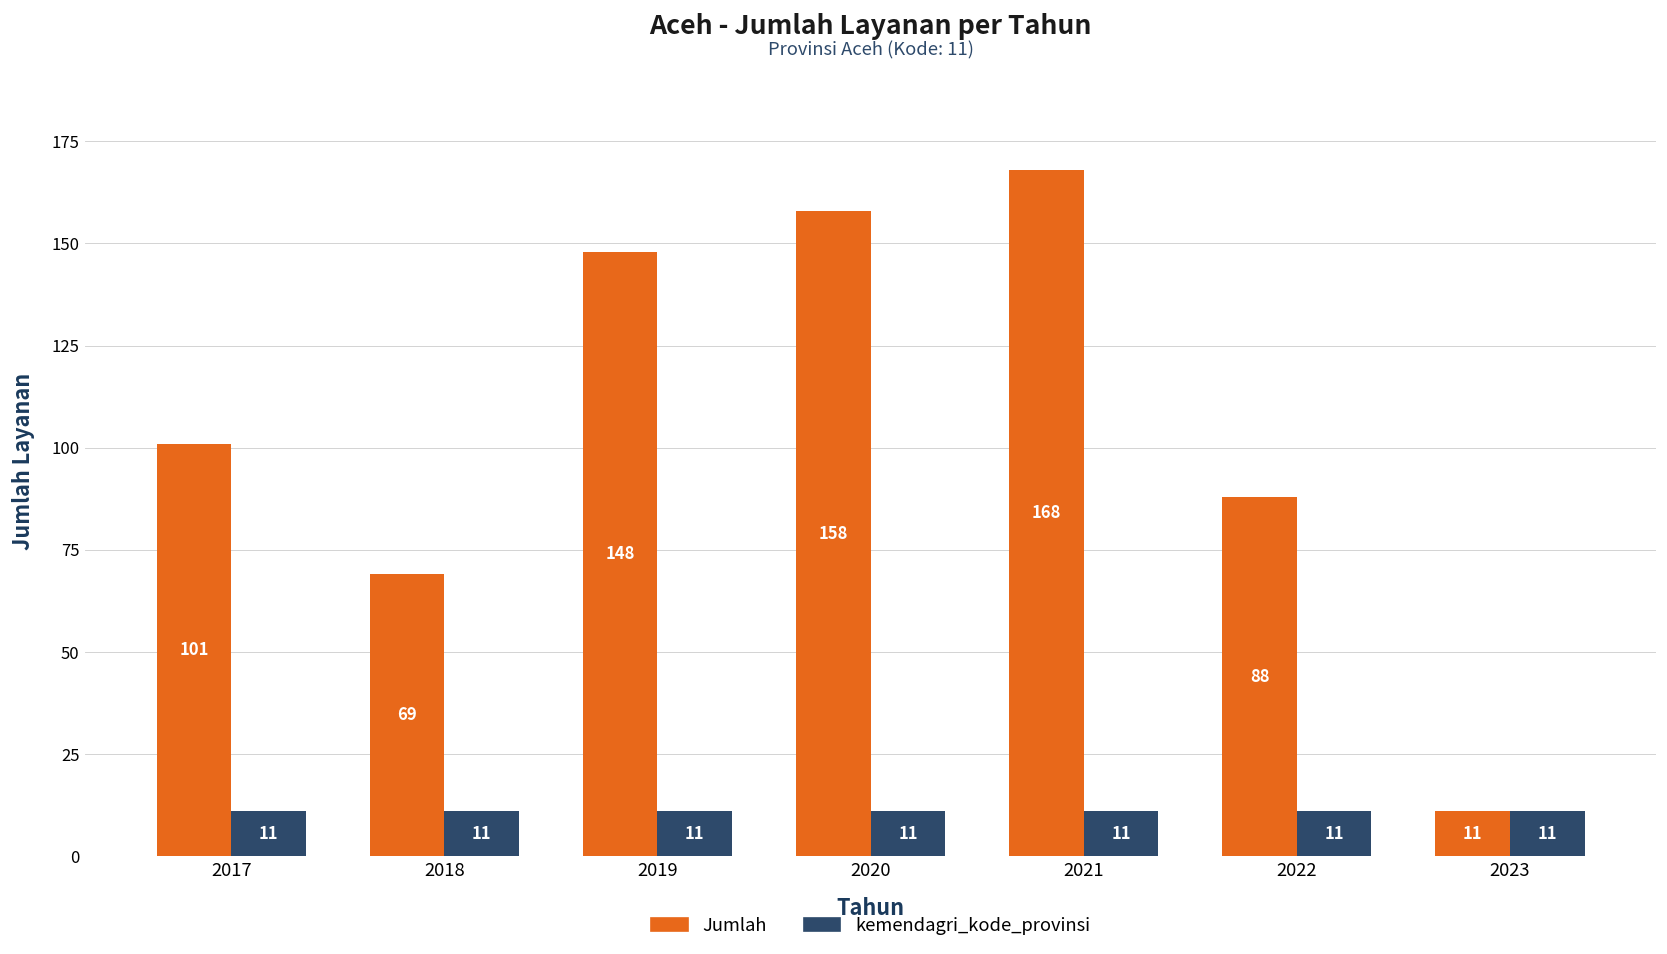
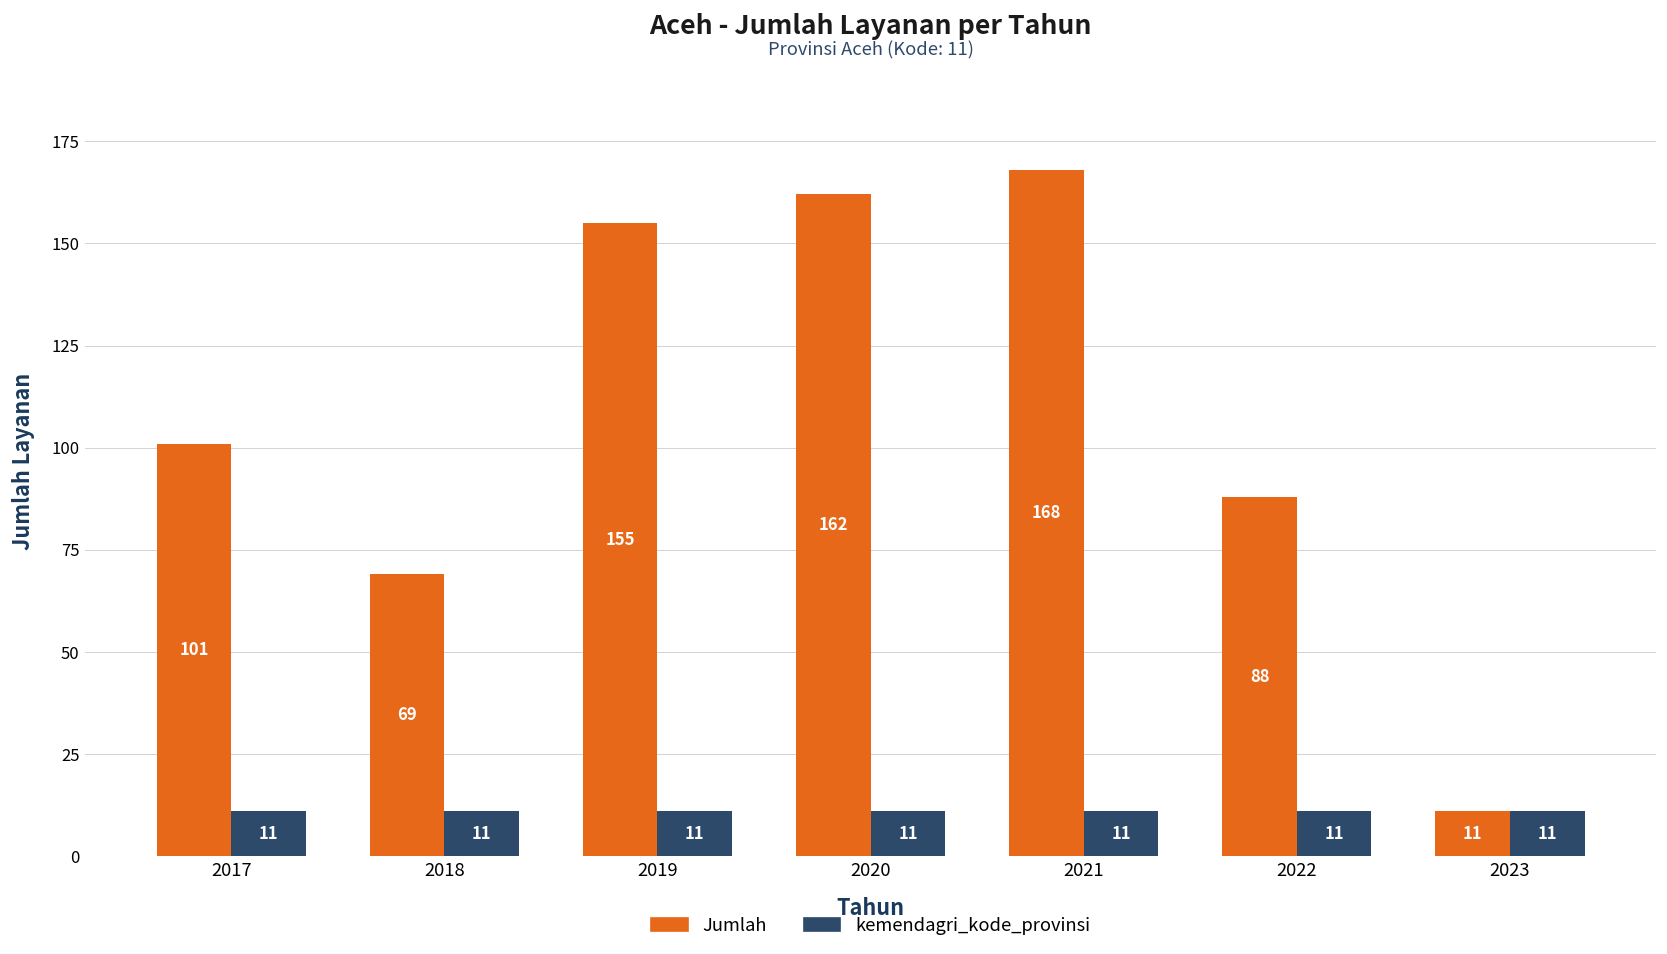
  {
    "Jumlah": {
      "2017": 101,
      "2018": 69,
-     "2019": 148,
-     "2020": 158,
+     "2019": 155,
+     "2020": 162,
      "2021": 168,
      "2022": 88,
      "2023": 11
    },
    "kemendagri_kode_provinsi": {
      "2017": 11,
      "2018": 11,
      "2019": 11,
      "2020": 11,
      "2021": 11,
      "2022": 11,
      "2023": 11
    }
  }
